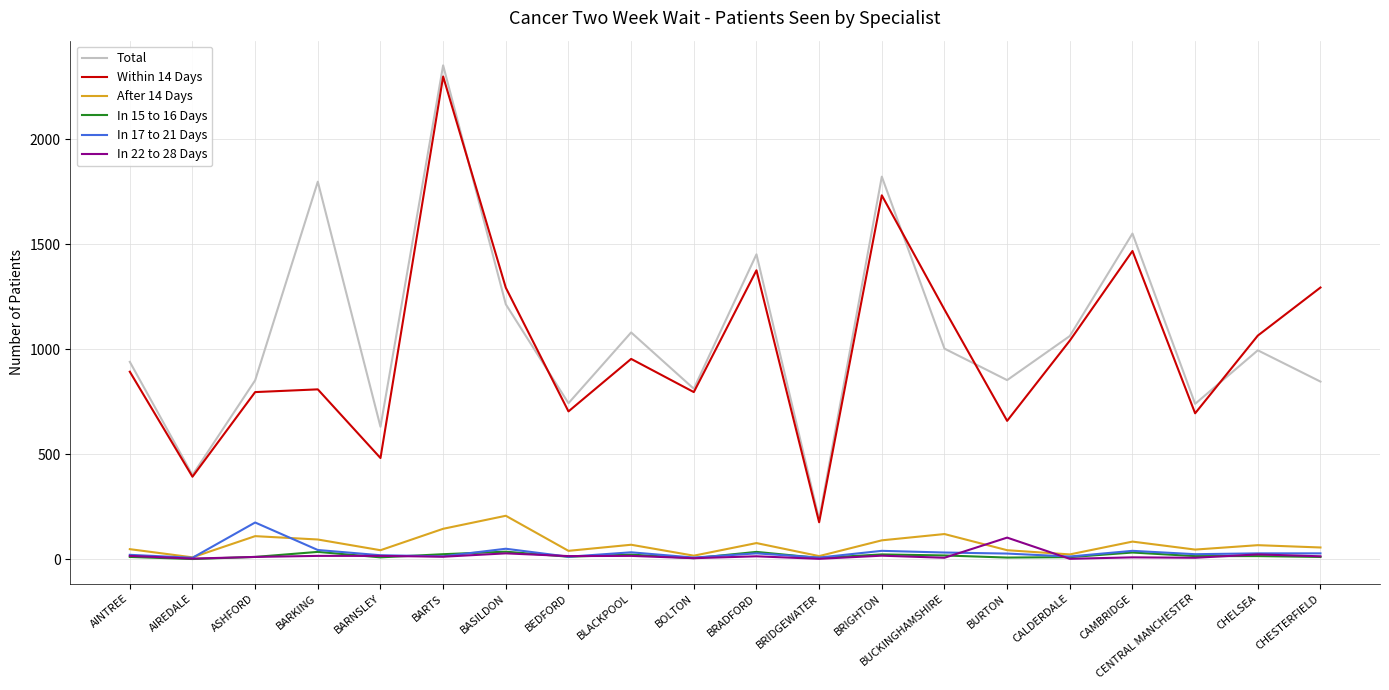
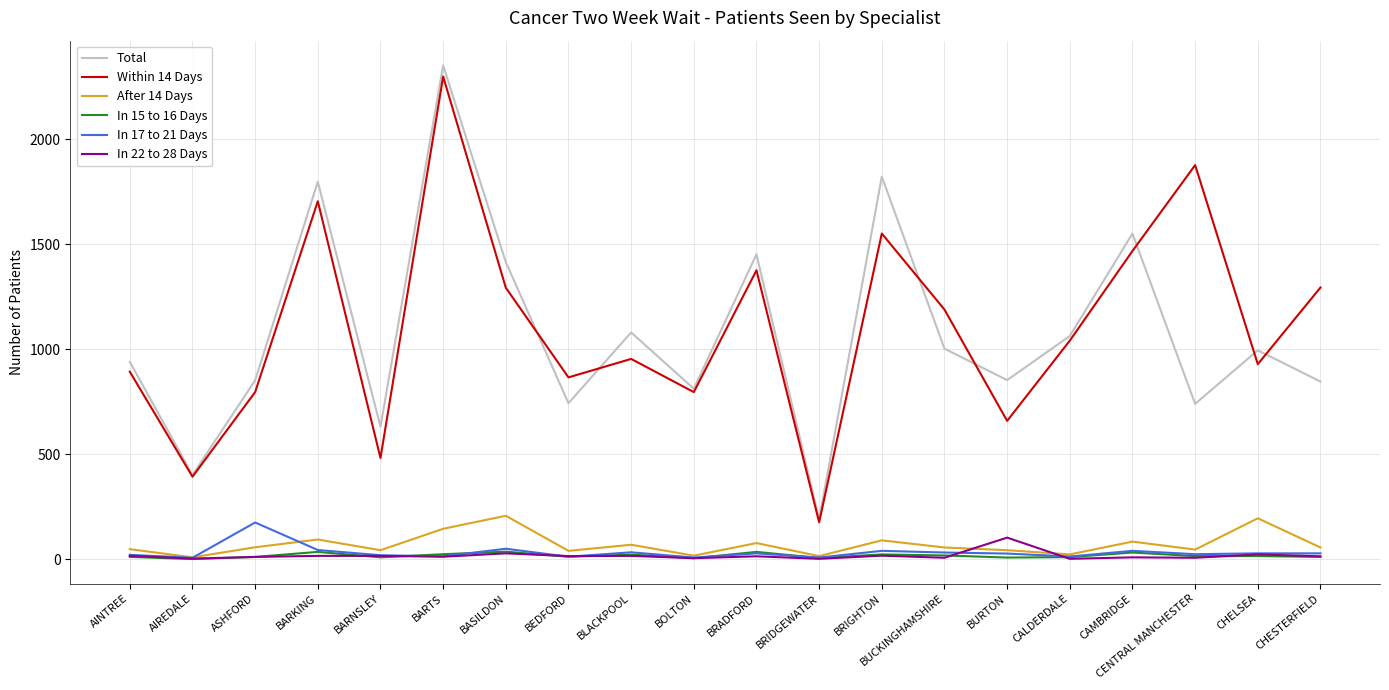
  {
    "Total": {
      "AINTREE": 940,
      "ASHFORD": 850,
      "BARKING": 1800,
      "BARNSLEY": 630,
      "BARTS": 2350,
-     "BASILDON": 1210,
+     "BASILDON": 1410,
      "BEDFORD": 740,
      "BLACKPOOL": 1080,
      "BOLTON": 810,
      "BRADFORD": 1450,
      "BRIDGEWATER": 190,
      "BRIGHTON": 1820,
      "BUCKINGHAMSHIRE": 1000,
      "BURTON": 850,
      "CALDERDALE": 1060,
      "CAMBRIDGE": 1550,
      "CENTRAL MANCHESTER": 740,
      "CHELSEA": 990,
      "CHESTERFIELD": 850
    },
    "Within 14 Days": {
      "AINTREE": 890,
      "ASHFORD": 800,
-     "BARKING": 810,
+     "BARKING": 1700,
      "BARNSLEY": 480,
      "BARTS": 2300,
      "BASILDON": 1290,
-     "BEDFORD": 700,
+     "BEDFORD": 870,
      "BLACKPOOL": 950,
      "BOLTON": 800,
      "BRADFORD": 1380,
      "BRIDGEWATER": 180,
-     "BRIGHTON": 1730,
+     "BRIGHTON": 1550,
      "BUCKINGHAMSHIRE": 1190,
      "BURTON": 660,
      "CALDERDALE": 1040,
      "CAMBRIDGE": 1470,
-     "CENTRAL MANCHESTER": 690,
-     "CHELSEA": 1060,
+     "CENTRAL MANCHESTER": 1880,
+     "CHELSEA": 930,
      "CHESTERFIELD": 1290
    },
    "After 14 Days": {
      "AINTREE": 50,
-     "ASHFORD": 110,
+     "ASHFORD": 60,
      "BARKING": 90,
      "BARNSLEY": 40,
      "BARTS": 140,
      "BASILDON": 210,
      "BEDFORD": 40,
      "BLACKPOOL": 70,
      "BRADFORD": 80,
      "BRIGHTON": 90,
-     "BUCKINGHAMSHIRE": 120,
+     "BUCKINGHAMSHIRE": 60,
      "BURTON": 40,
      "CAMBRIDGE": 80,
      "CENTRAL MANCHESTER": 50,
-     "CHELSEA": 70,
+     "CHELSEA": 190,
      "CHESTERFIELD": 60
    },
    "In 15 to 16 Days": {
      "BURTON": 10
    },
    "In 17 to 21 Days": {
      "ASHFORD": 170,
      "BASILDON": 50,
      "BRIGHTON": 40,
      "BUCKINGHAMSHIRE": 30,
      "BURTON": 30,
      "CHESTERFIELD": 30
    },
    "In 22 to 28 Days": {
      "BARKING": 20,
      "BRADFORD": 10,
      "BURTON": 100,
      "CAMBRIDGE": 10
    }
  }
